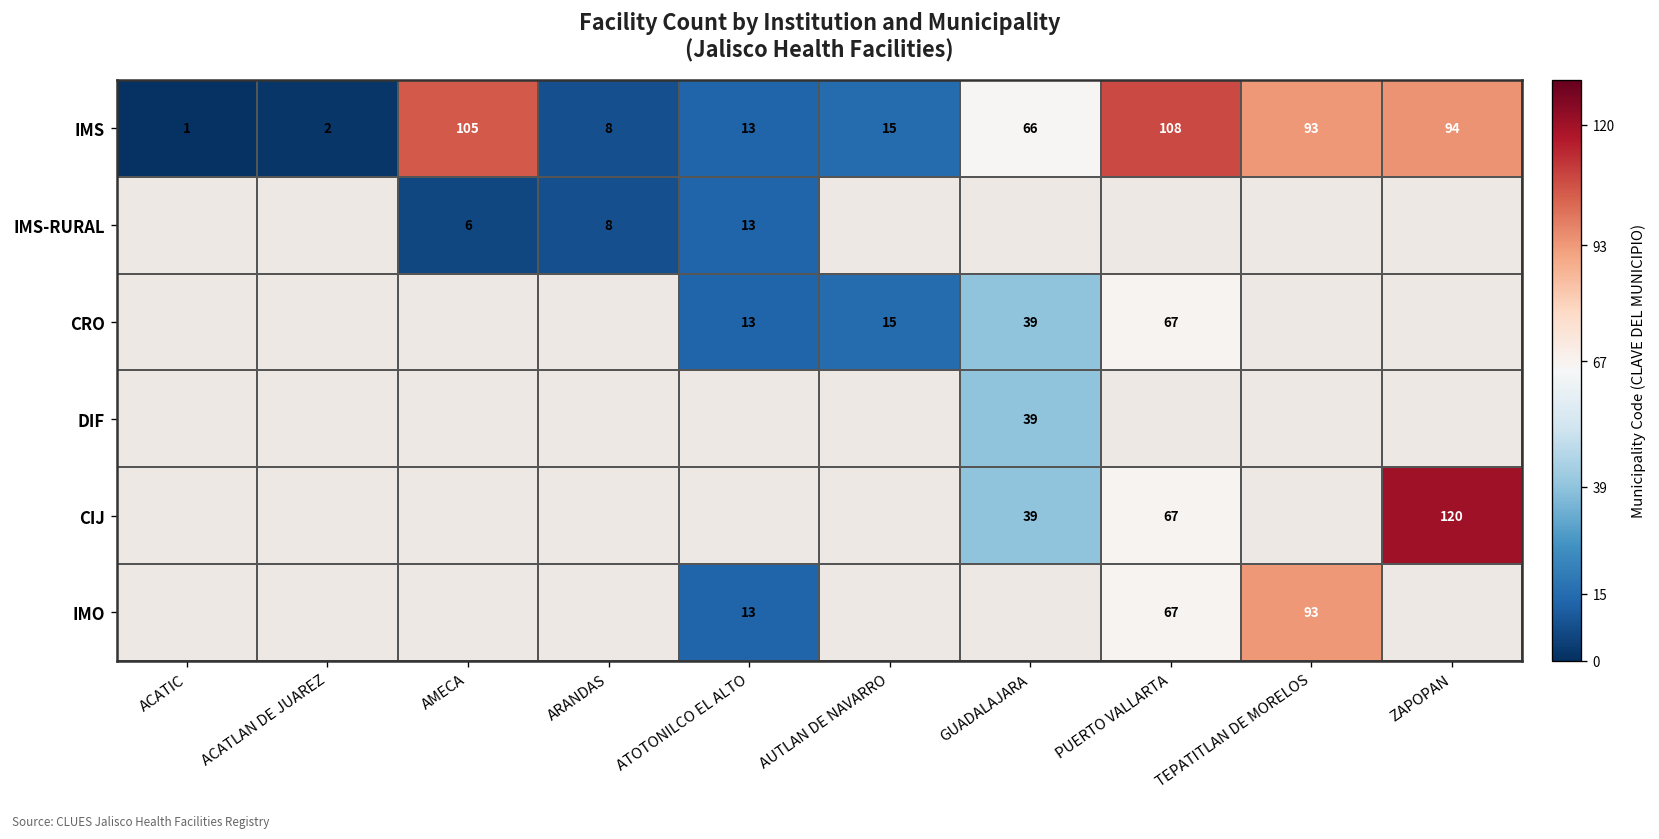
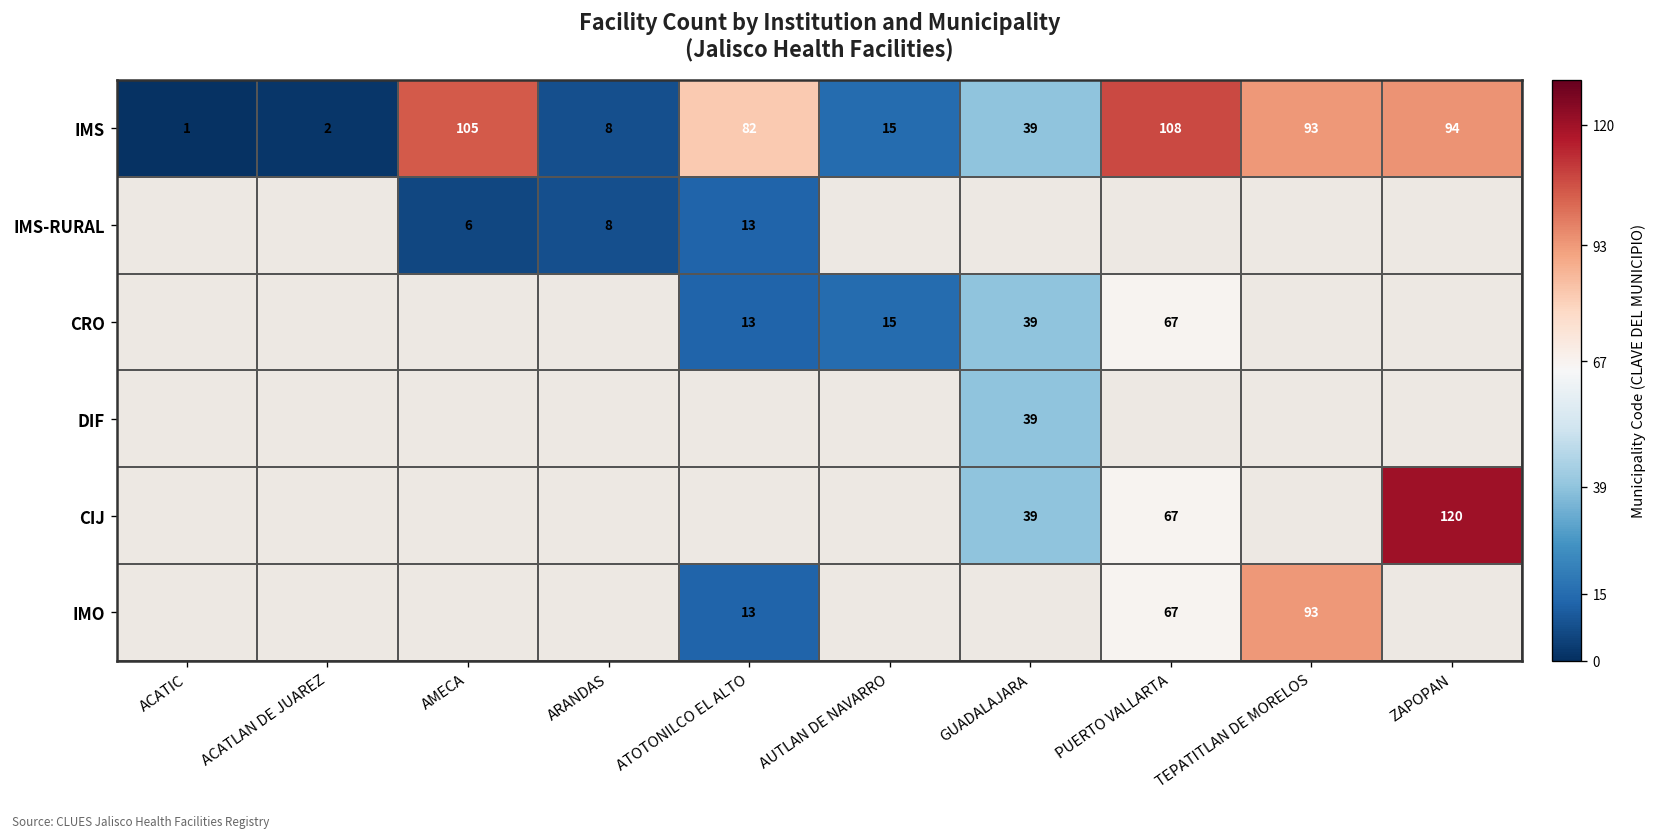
  {
    "IMS": {
      "ACATIC": 1,
      "ACATLAN DE JUAREZ": 2,
      "AMECA": 105,
      "ARANDAS": 8,
-     "ATOTONILCO EL ALTO": 13,
+     "ATOTONILCO EL ALTO": 82,
      "AUTLAN DE NAVARRO": 15,
-     "GUADALAJARA": 66,
+     "GUADALAJARA": 39,
      "PUERTO VALLARTA": 108,
      "TEPATITLAN DE MORELOS": 93,
      "ZAPOPAN": 94
    },
    "IMS-RURAL": {
      "AMECA": 6,
      "ARANDAS": 8,
      "ATOTONILCO EL ALTO": 13
    },
    "CRO": {
      "ATOTONILCO EL ALTO": 13,
      "AUTLAN DE NAVARRO": 15,
      "GUADALAJARA": 39,
      "PUERTO VALLARTA": 67
    },
    "DIF": {
      "GUADALAJARA": 39
    },
    "CIJ": {
      "GUADALAJARA": 39,
      "PUERTO VALLARTA": 67,
      "ZAPOPAN": 120
    },
    "IMO": {
      "ATOTONILCO EL ALTO": 13,
      "PUERTO VALLARTA": 67,
      "TEPATITLAN DE MORELOS": 93
    }
  }
